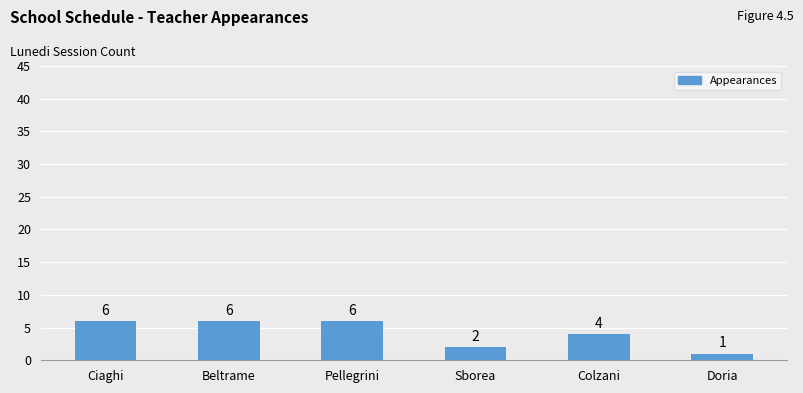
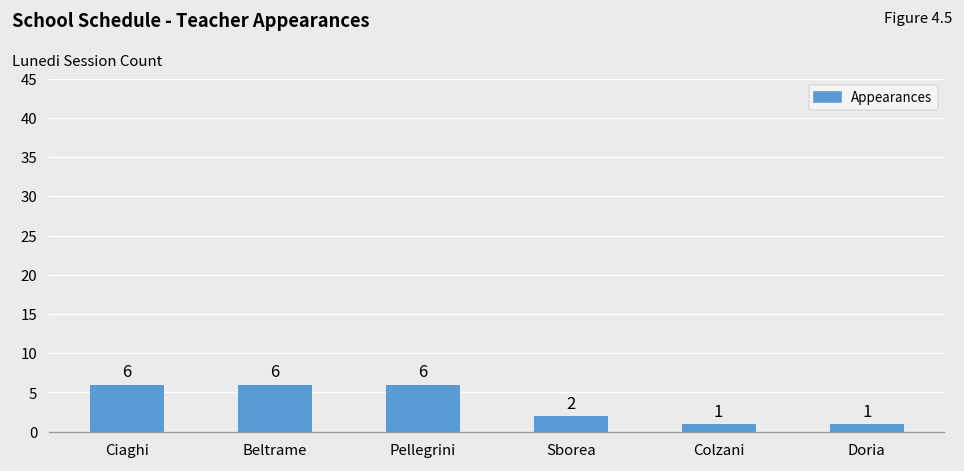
  {
    "Ciaghi": 6,
    "Beltrame": 6,
    "Pellegrini": 6,
    "Sborea": 2,
-   "Colzani": 4,
+   "Colzani": 1,
    "Doria": 1
  }
